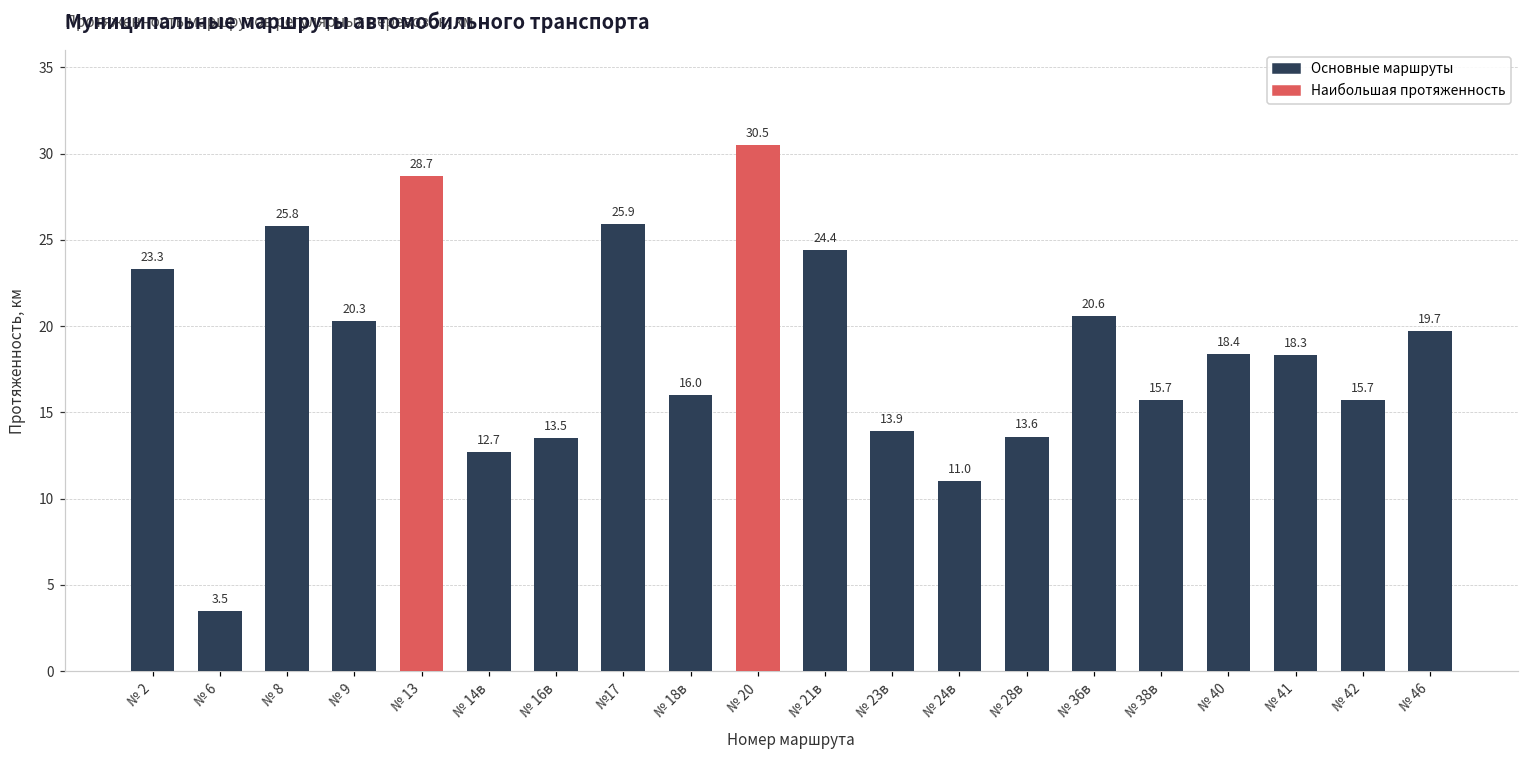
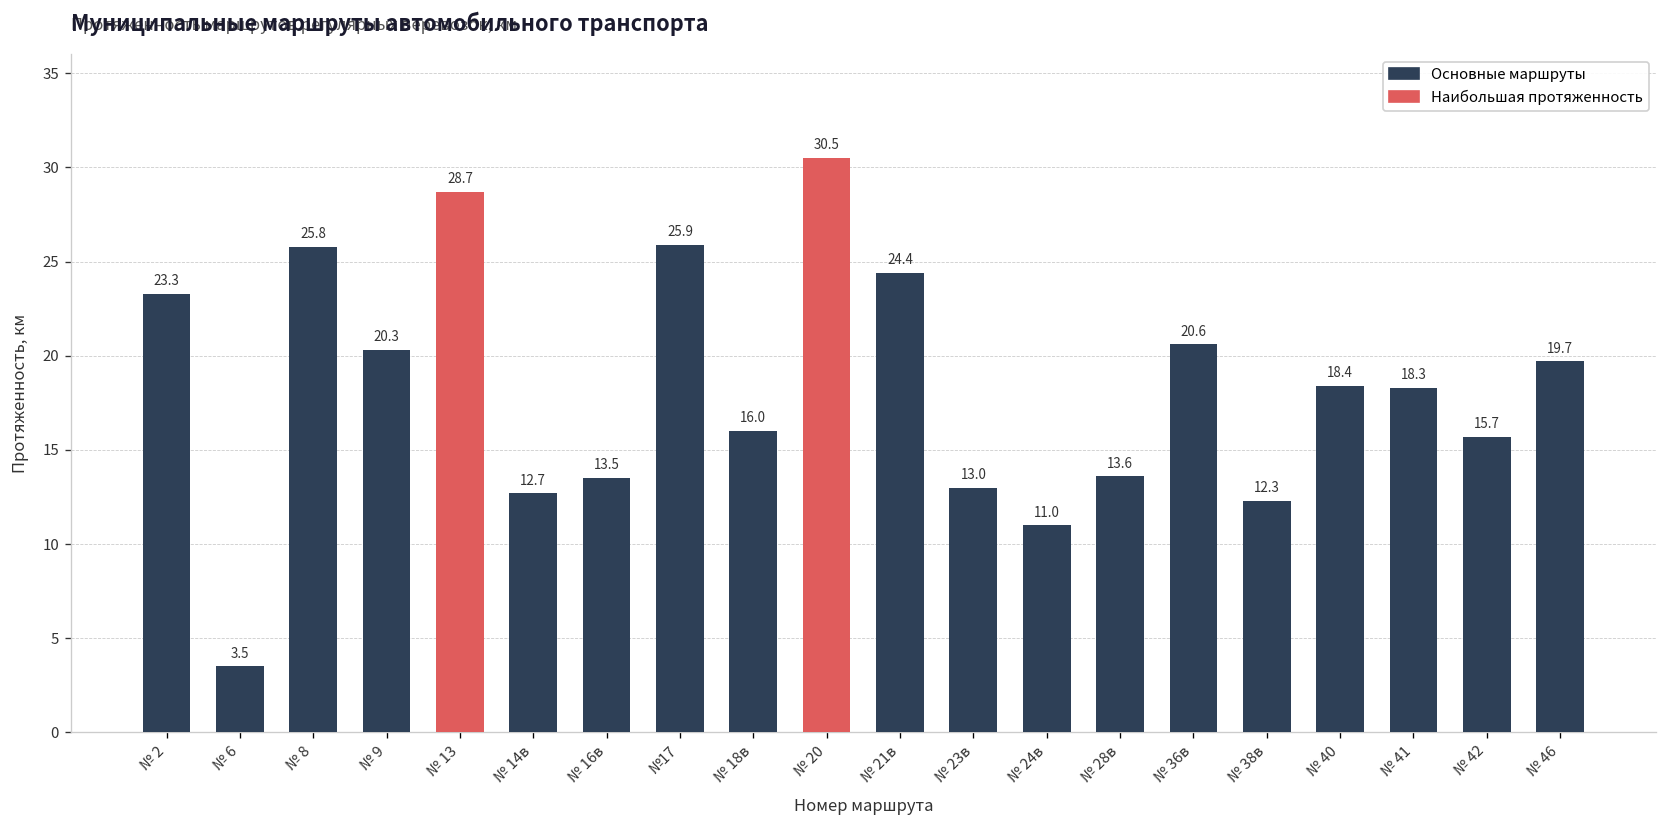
  {
    "№ 2": 23.3,
    "№ 6": 3.5,
    "№ 8": 25.8,
    "№ 9": 20.3,
    "№ 13": 28.7,
    "№ 14в": 12.7,
    "№ 16в": 13.5,
    "№17": 25.9,
    "№ 18в": 16.0,
    "№ 20": 30.5,
    "№ 21в": 24.4,
-   "№ 23в": 13.9,
+   "№ 23в": 13.0,
    "№ 24в": 11.0,
    "№ 28в": 13.6,
    "№ 36в": 20.6,
-   "№ 38в": 15.7,
+   "№ 38в": 12.3,
    "№ 40": 18.4,
    "№ 41": 18.3,
    "№ 42": 15.7,
    "№ 46": 19.7
  }
